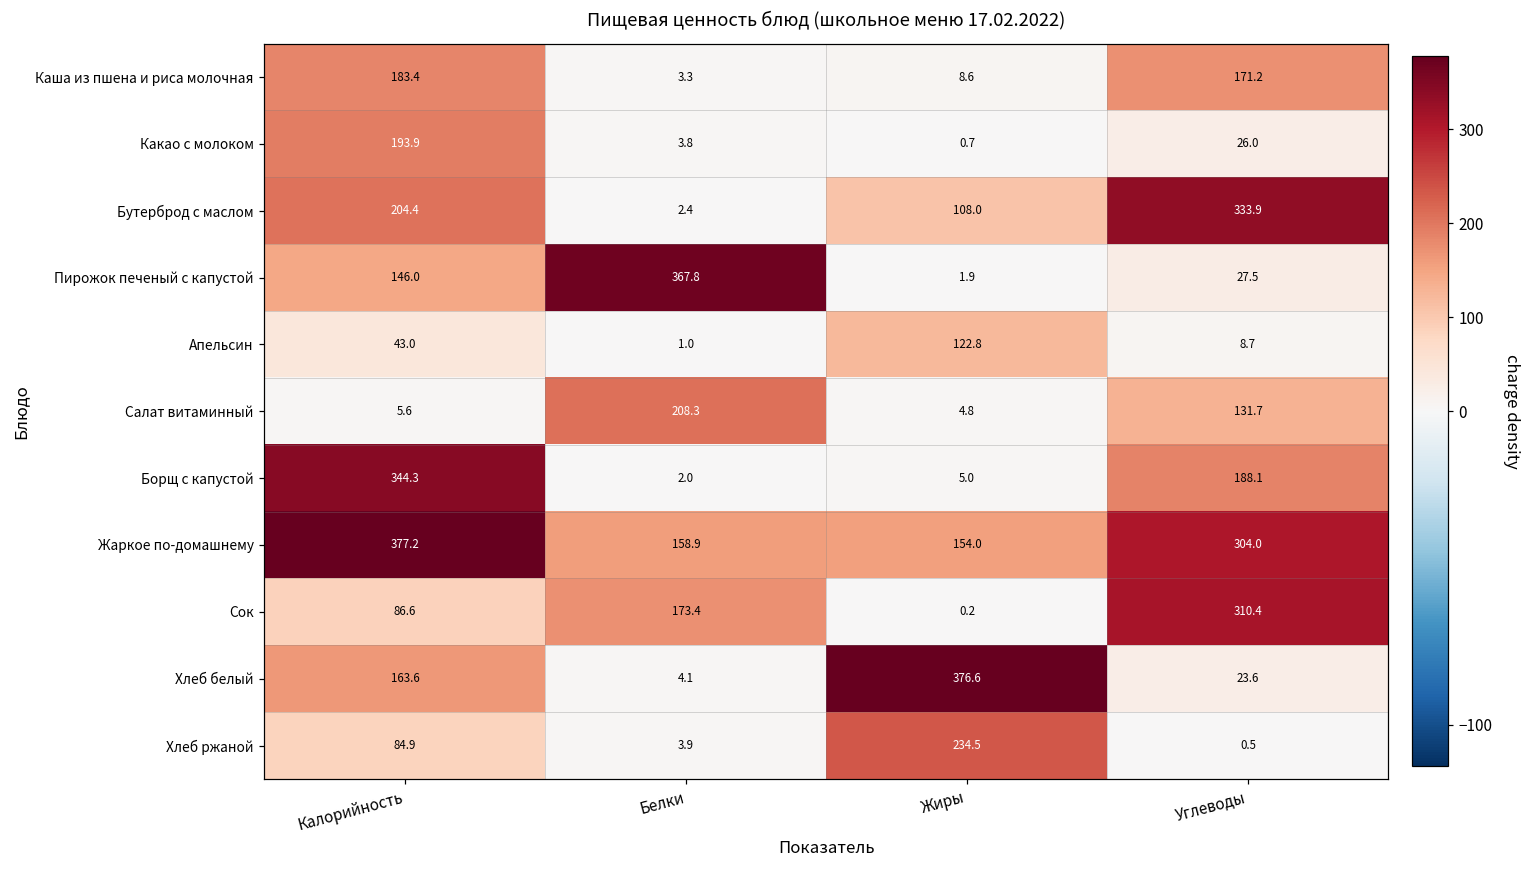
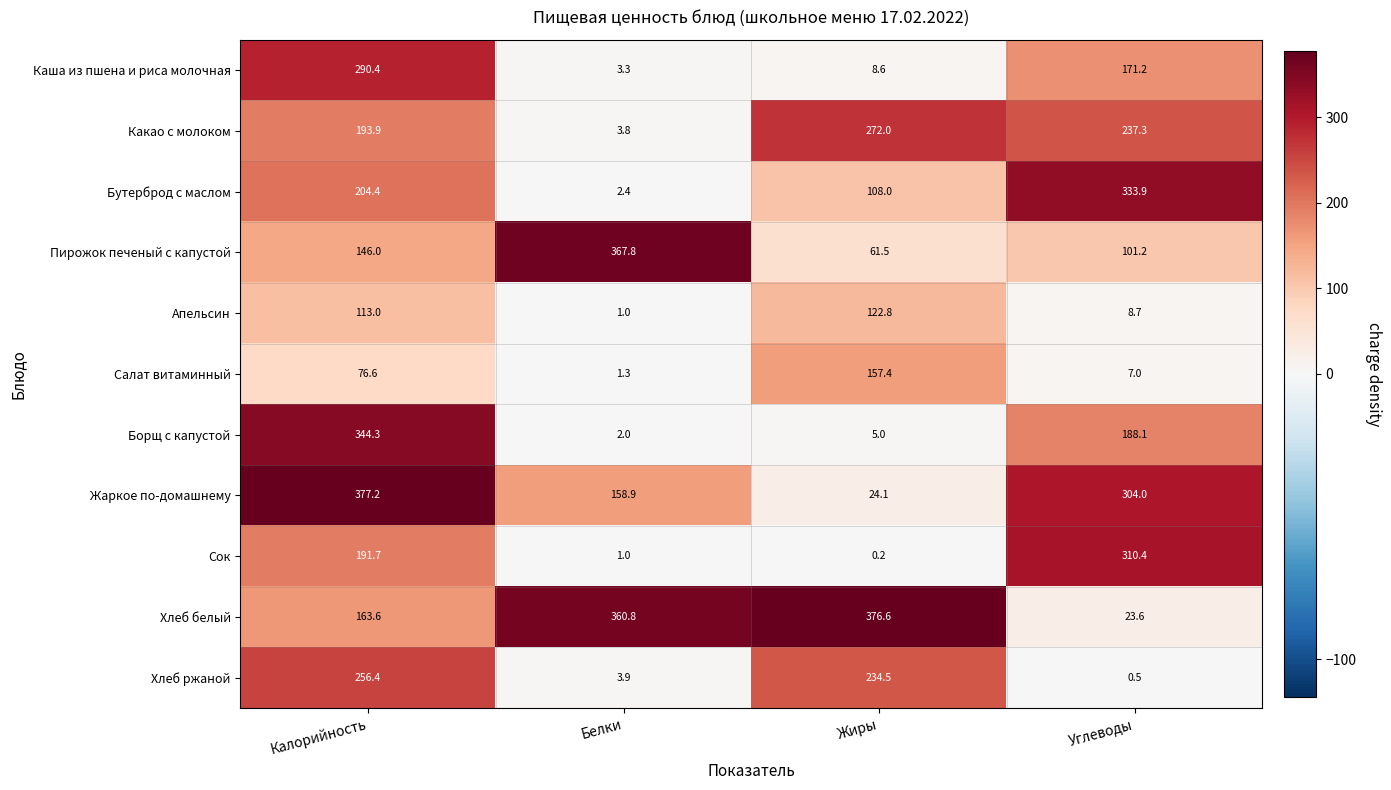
  {
    "Каша из пшена и риса молочная": {
-     "Калорийность": 183.4,
+     "Калорийность": 290.4,
      "Белки": 3.3,
      "Жиры": 8.6,
      "Углеводы": 171.2
    },
    "Какао с молоком": {
      "Калорийность": 193.9,
      "Белки": 3.8,
-     "Жиры": 0.7,
-     "Углеводы": 26.0
+     "Жиры": 272.0,
+     "Углеводы": 237.3
    },
    "Бутерброд с маслом": {
      "Калорийность": 204.4,
      "Белки": 2.4,
      "Жиры": 108.0,
      "Углеводы": 333.9
    },
    "Пирожок печеный с капустой": {
      "Калорийность": 146.0,
      "Белки": 367.8,
-     "Жиры": 1.9,
-     "Углеводы": 27.5
+     "Жиры": 61.5,
+     "Углеводы": 101.2
    },
    "Апельсин": {
-     "Калорийность": 43.0,
+     "Калорийность": 113.0,
      "Белки": 1.0,
      "Жиры": 122.8,
      "Углеводы": 8.7
    },
    "Салат витаминный": {
-     "Калорийность": 5.6,
-     "Белки": 208.3,
-     "Жиры": 4.8,
-     "Углеводы": 131.7
+     "Калорийность": 76.6,
+     "Белки": 1.3,
+     "Жиры": 157.4,
+     "Углеводы": 7.0
    },
    "Борщ с капустой": {
      "Калорийность": 344.3,
      "Белки": 2.0,
      "Жиры": 5.0,
      "Углеводы": 188.1
    },
    "Жаркое по-домашнему": {
      "Калорийность": 377.2,
      "Белки": 158.9,
-     "Жиры": 154.0,
+     "Жиры": 24.1,
      "Углеводы": 304.0
    },
    "Сок": {
-     "Калорийность": 86.6,
-     "Белки": 173.4,
+     "Калорийность": 191.7,
+     "Белки": 1.0,
      "Жиры": 0.2,
      "Углеводы": 310.4
    },
    "Хлеб белый": {
      "Калорийность": 163.6,
-     "Белки": 4.1,
+     "Белки": 360.8,
      "Жиры": 376.6,
      "Углеводы": 23.6
    },
    "Хлеб ржаной": {
-     "Калорийность": 84.9,
+     "Калорийность": 256.4,
      "Белки": 3.9,
      "Жиры": 234.5,
      "Углеводы": 0.5
    }
  }
